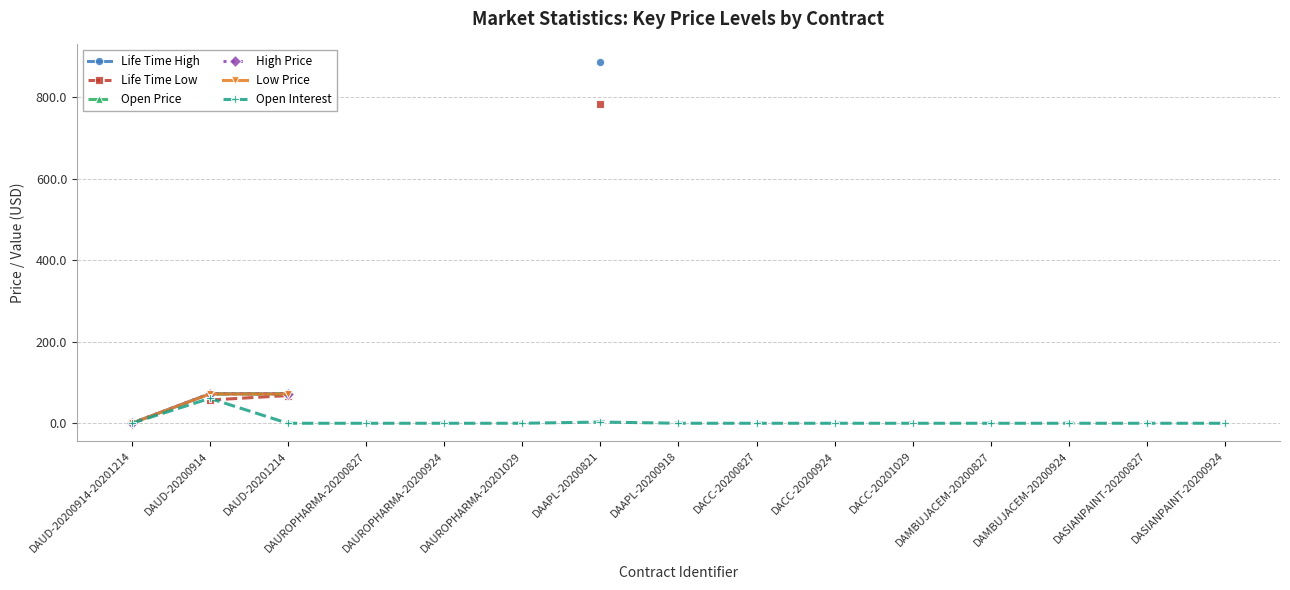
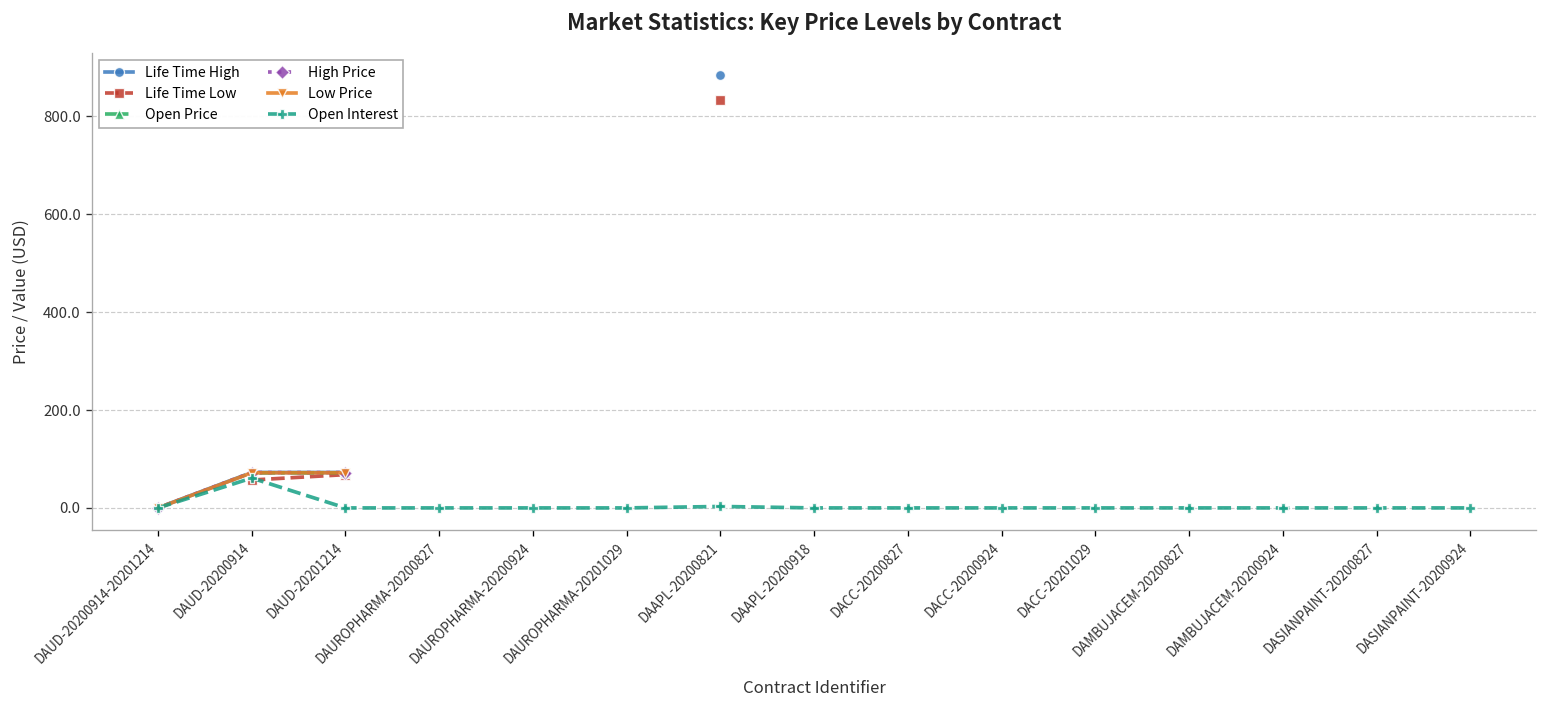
  {
    "Life Time High": {
      "DAAPL-20200821": 880
    },
    "Life Time Low": {
-     "DAAPL-20200821": 780
+     "DAAPL-20200821": 830
    }
  }
